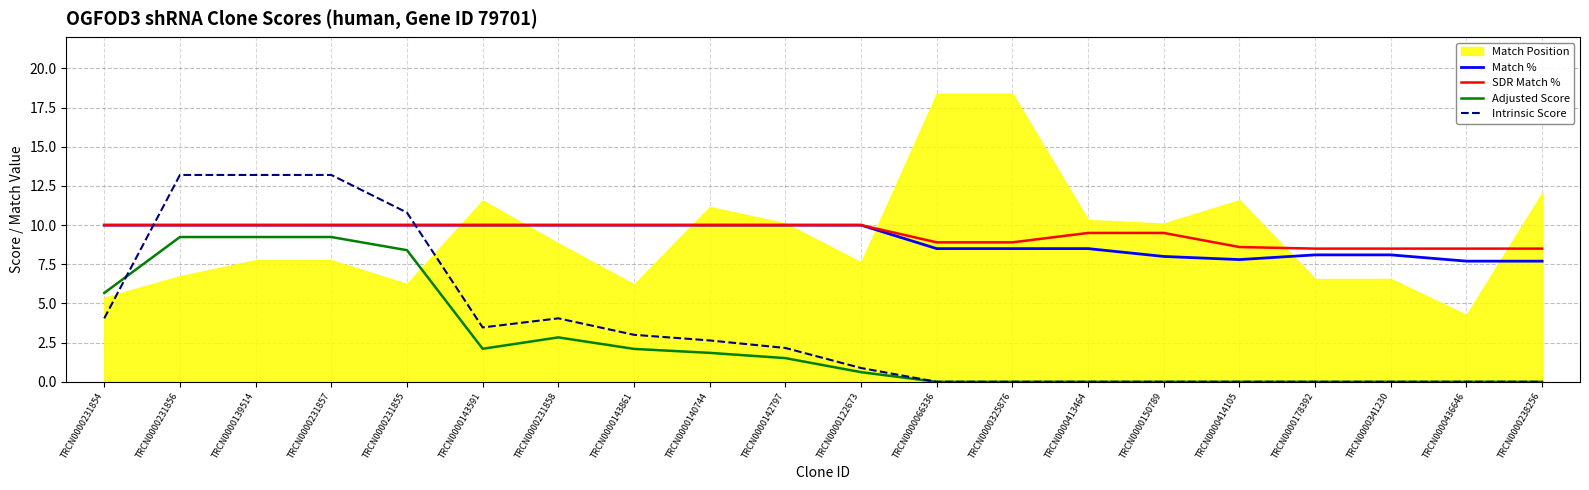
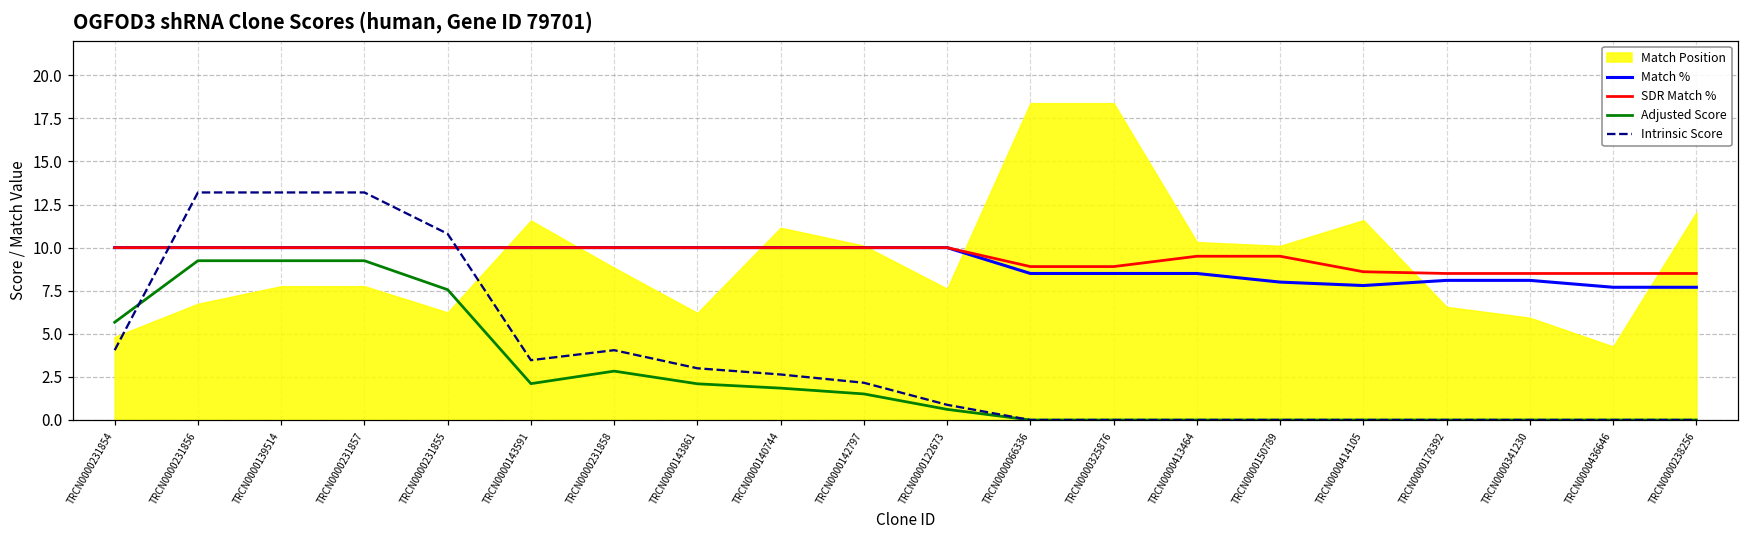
  {
    "Match Position": {
-     "TRCN0000231854": 5.4,
+     "TRCN0000231854": 4.8,
      "TRCN0000231856": 6.7,
      "TRCN0000139514": 7.8,
      "TRCN0000231857": 7.8,
      "TRCN0000231855": 6.2,
      "TRCN0000143591": 11.6,
      "TRCN0000231858": 8.8,
      "TRCN0000143861": 6.2,
      "TRCN0000140744": 11.2,
      "TRCN0000122673": 7.6,
      "TRCN0000066336": 18.4,
      "TRCN0000325876": 18.4,
      "TRCN0000413464": 10.3,
      "TRCN0000150789": 10.1,
      "TRCN0000414105": 11.6,
      "TRCN0000178392": 6.6,
-     "TRCN0000341230": 6.6,
+     "TRCN0000341230": 5.9,
      "TRCN0000436646": 4.3,
      "TRCN0000238256": 12.0
    },
    "Match %": {
      "TRCN0000066336": 8.5,
      "TRCN0000325876": 8.5,
      "TRCN0000413464": 8.5,
      "TRCN0000150789": 8.0,
      "TRCN0000414105": 7.8,
      "TRCN0000178392": 8.1,
      "TRCN0000341230": 8.1,
      "TRCN0000436646": 7.7,
      "TRCN0000238256": 7.7
    },
    "SDR Match %": {
      "TRCN0000066336": 8.9,
      "TRCN0000325876": 8.9,
      "TRCN0000413464": 9.5,
      "TRCN0000150789": 9.5,
      "TRCN0000414105": 8.6,
      "TRCN0000178392": 8.5,
      "TRCN0000341230": 8.5,
      "TRCN0000436646": 8.5,
      "TRCN0000238256": 8.5
    },
    "Adjusted Score": {
      "TRCN0000231854": 5.7,
      "TRCN0000231856": 9.2,
      "TRCN0000139514": 9.2,
      "TRCN0000231857": 9.2,
-     "TRCN0000231855": 8.4,
+     "TRCN0000231855": 7.6,
      "TRCN0000143591": 2.1,
      "TRCN0000231858": 2.8,
      "TRCN0000143861": 2.1,
      "TRCN0000140744": 1.8,
      "TRCN0000142797": 1.5,
      "TRCN0000122673": 0.6
    },
    "Intrinsic Score": {
      "TRCN0000231854": 4.1,
      "TRCN0000231856": 13.2,
      "TRCN0000139514": 13.2,
      "TRCN0000231857": 13.2,
      "TRCN0000231855": 10.8,
      "TRCN0000143591": 3.5,
      "TRCN0000231858": 4.1,
      "TRCN0000143861": 3.0,
      "TRCN0000140744": 2.6,
      "TRCN0000142797": 2.2,
      "TRCN0000122673": 0.9
    }
  }
